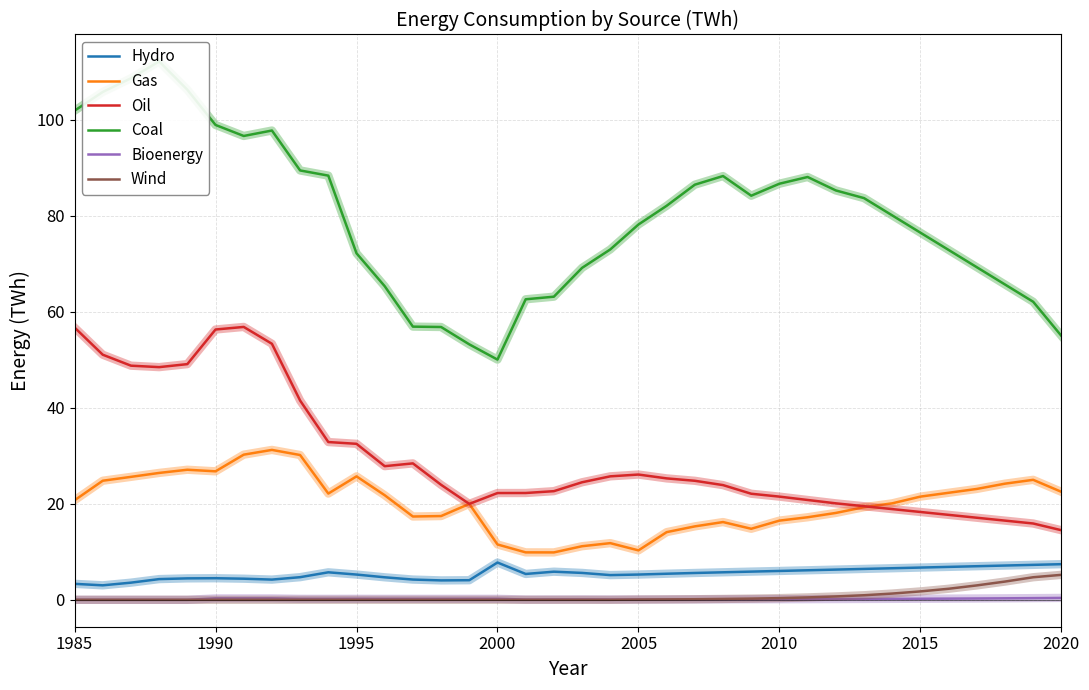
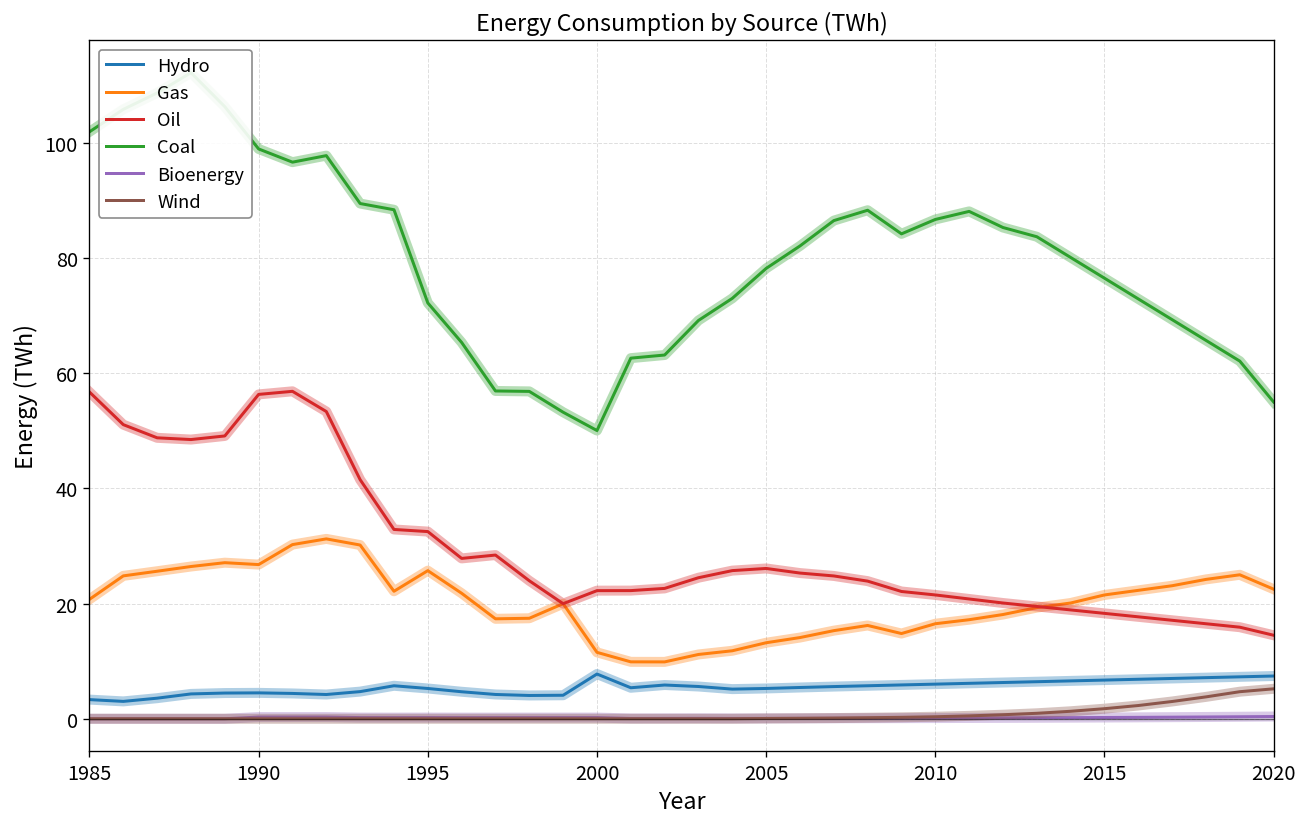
  {
    "Hydro": {
      "1985": 3,
      "1990": 4,
      "1995": 5,
      "2000": 8,
      "2005": 5,
      "2010": 6,
      "2015": 7,
      "2020": 7
    },
    "Gas": {
      "1985": 21,
      "1990": 27,
      "1995": 26,
      "2000": 12,
-     "2005": 10,
+     "2005": 13,
      "2010": 17,
      "2015": 22,
      "2020": 23
    },
    "Oil": {
      "1985": 57,
      "1990": 56,
      "1995": 33,
      "2000": 22,
      "2005": 26,
      "2010": 22,
      "2015": 18,
      "2020": 15
    },
    "Coal": {
      "1985": 102,
      "1990": 99,
      "1995": 72,
      "2000": 50,
      "2005": 78,
      "2010": 87,
      "2015": 77,
      "2020": 55
    },
    "Bioenergy": {
      "2015": 0,
      "2020": 0
    },
    "Wind": {
      "2015": 2,
      "2020": 5
    }
  }
